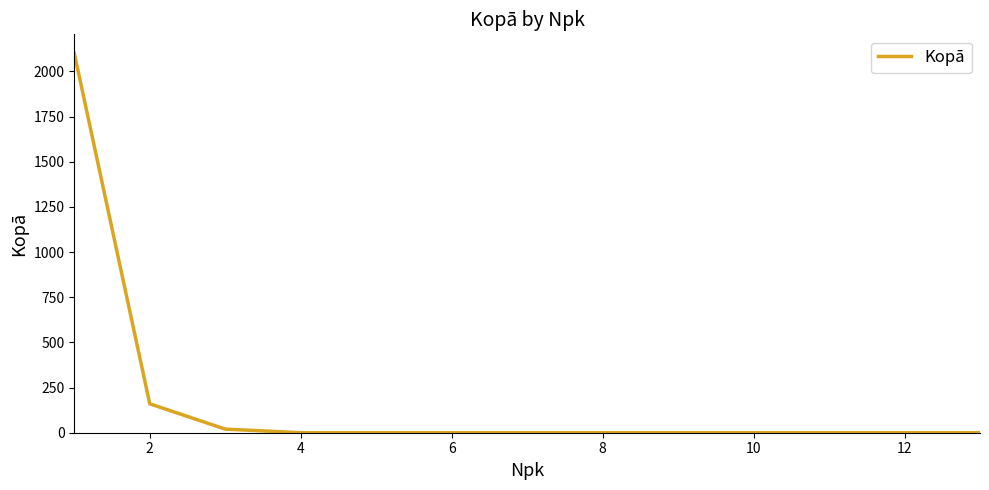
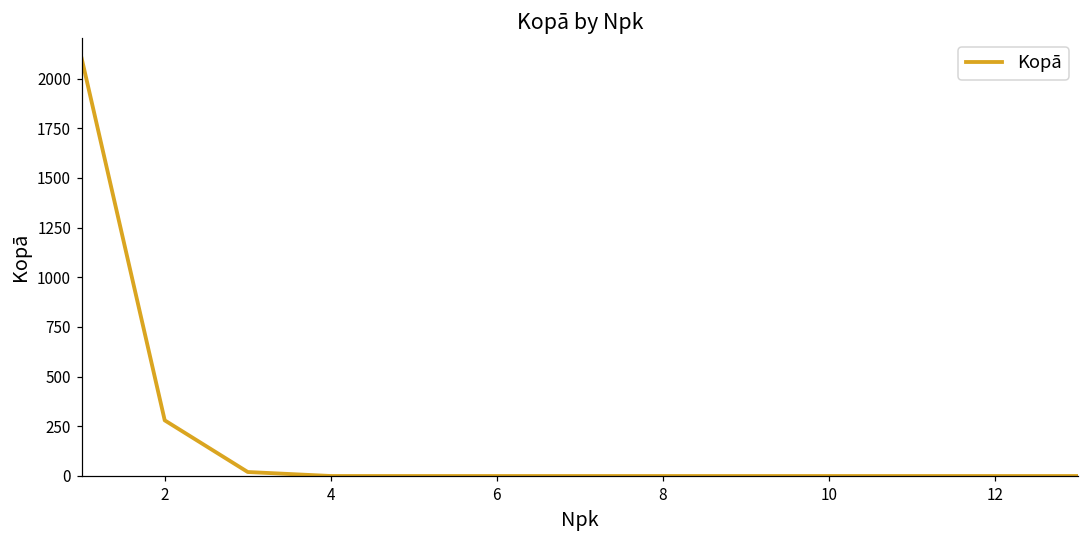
  {
-   "2": 160,
+   "2": 280,
    "4": 0,
    "6": 0,
    "8": 0,
    "10": 0,
    "12": 0
  }
